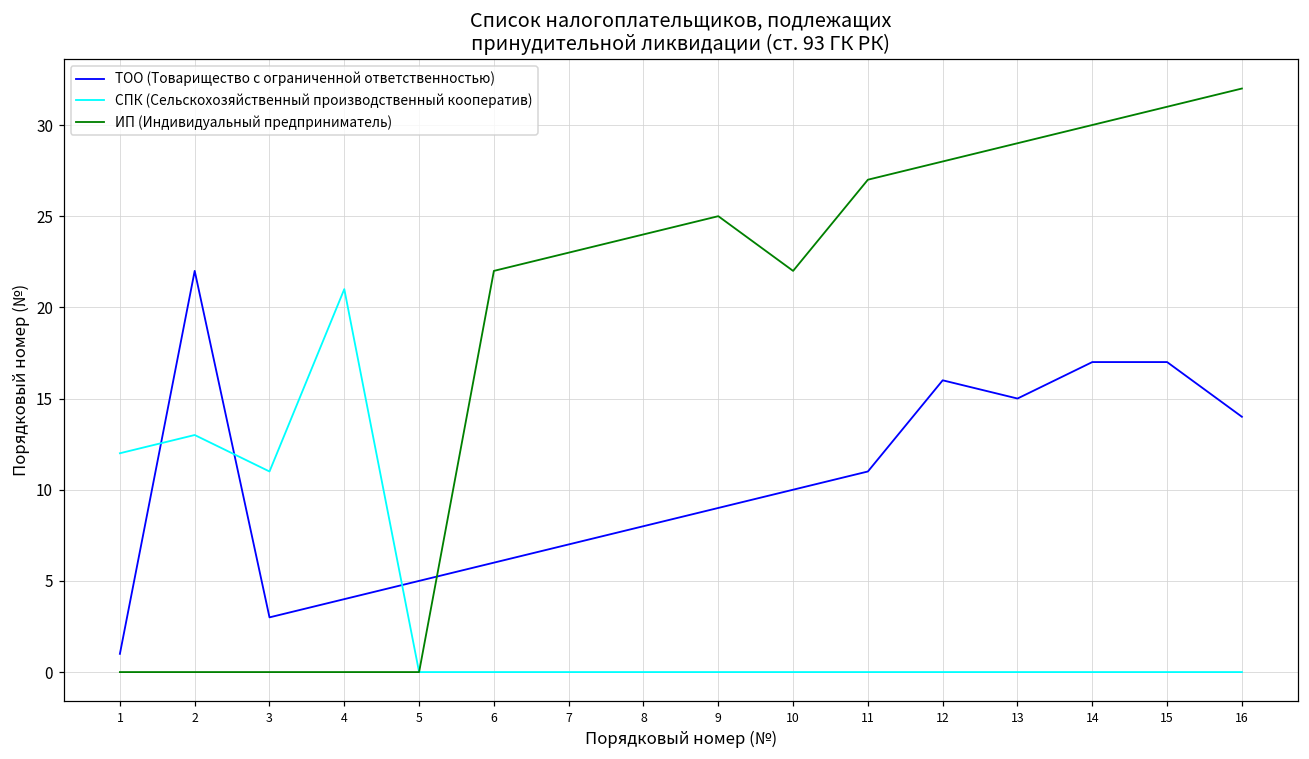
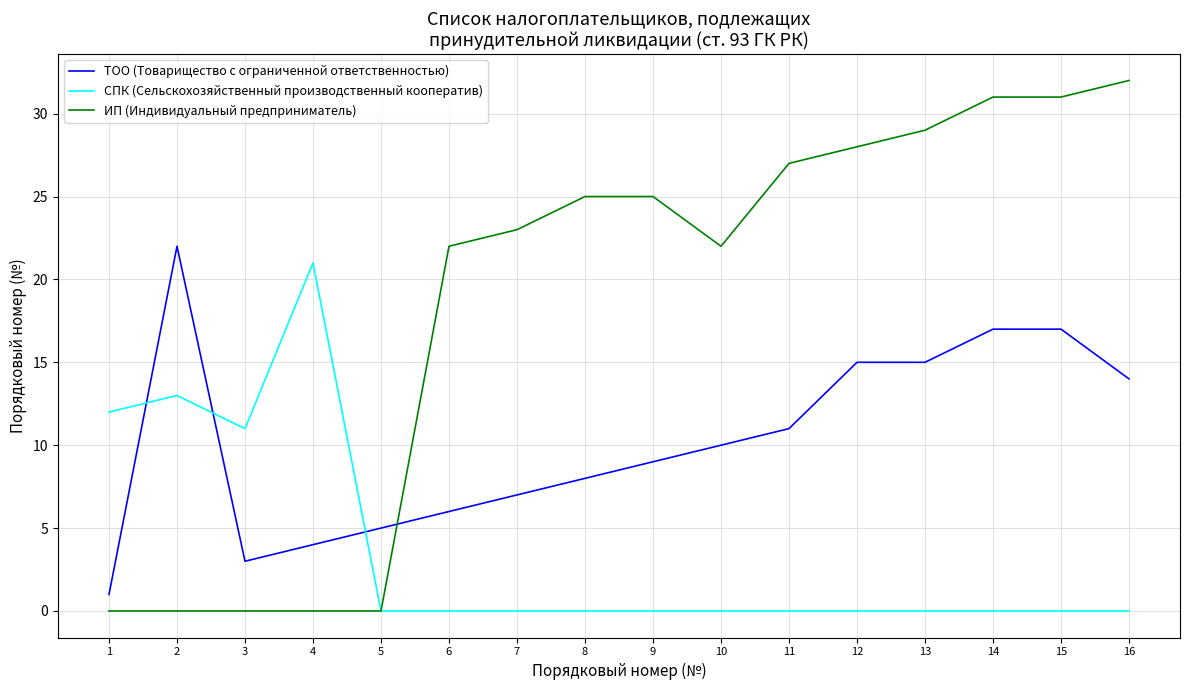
  {
    "ТОО (Товарищество с ограниченной ответственностью)": {
      "1": 1,
      "2": 22,
      "3": 3,
      "4": 4,
      "5": 5,
      "6": 6,
      "7": 7,
      "8": 8,
      "9": 9,
      "10": 10,
      "11": 11,
-     "12": 16,
+     "12": 15,
      "13": 15,
      "14": 17,
      "15": 17,
      "16": 14
    },
    "СПК (Сельскохозяйственный производственный кооператив)": {
      "1": 12,
      "2": 13,
      "3": 11,
      "4": 21,
      "6": 0,
      "7": 0,
      "8": 0,
      "9": 0,
      "10": 0,
      "11": 0,
      "12": 0,
      "13": 0,
      "14": 0,
      "15": 0,
      "16": 0
    },
    "ИП (Индивидуальный предприниматель)": {
      "1": 0,
      "2": 0,
      "3": 0,
      "4": 0,
      "6": 22,
      "7": 23,
-     "8": 24,
+     "8": 25,
      "9": 25,
      "10": 22,
      "11": 27,
      "12": 28,
      "13": 29,
-     "14": 30,
+     "14": 31,
      "15": 31,
      "16": 32
    }
  }
